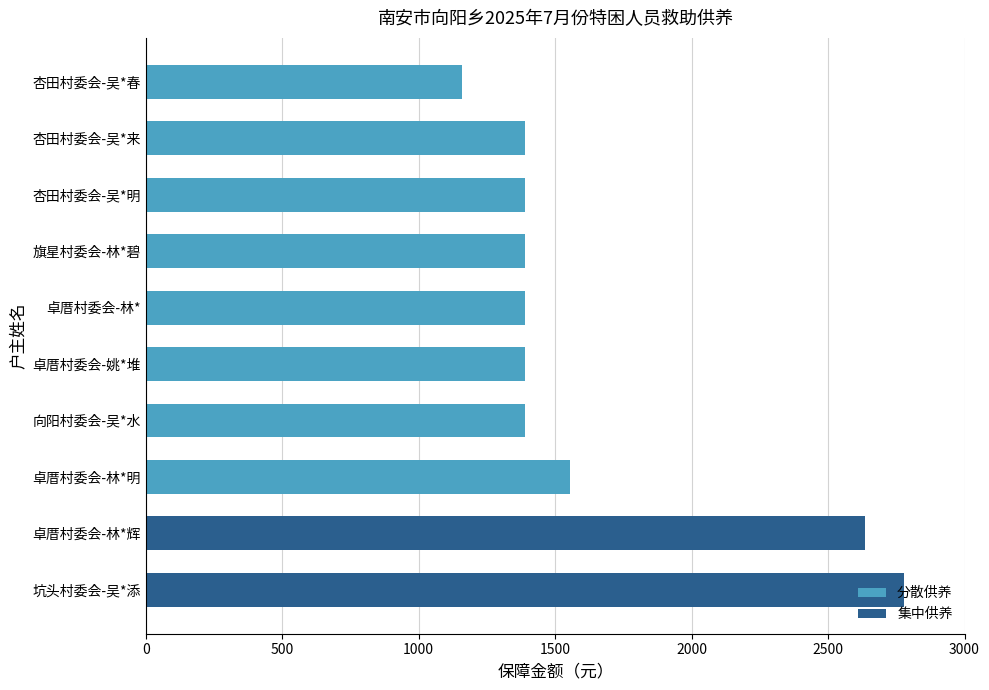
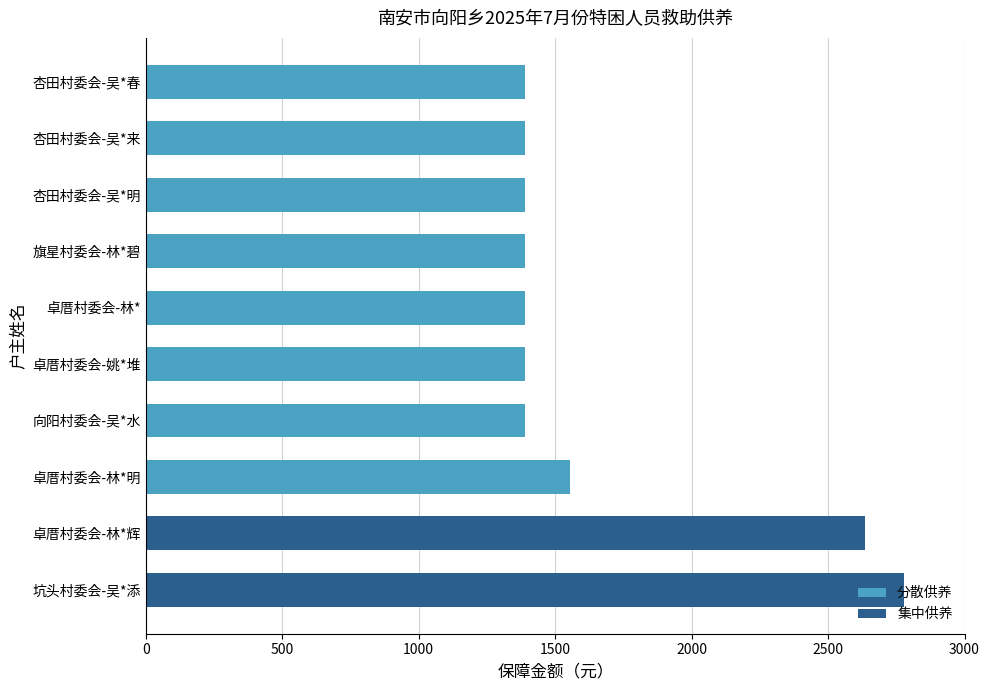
  {
-   "杏田村委会-吴*春": 1160,
+   "杏田村委会-吴*春": 1390,
    "杏田村委会-吴*来": 1390,
    "杏田村委会-吴*明": 1390,
    "旗星村委会-林*碧": 1390,
    "卓厝村委会-林*": 1390,
    "卓厝村委会-姚*堆": 1390,
    "向阳村委会-吴*水": 1390,
    "卓厝村委会-林*明": 1550,
    "卓厝村委会-林*辉": 2640,
    "坑头村委会-吴*添": 2780
  }
